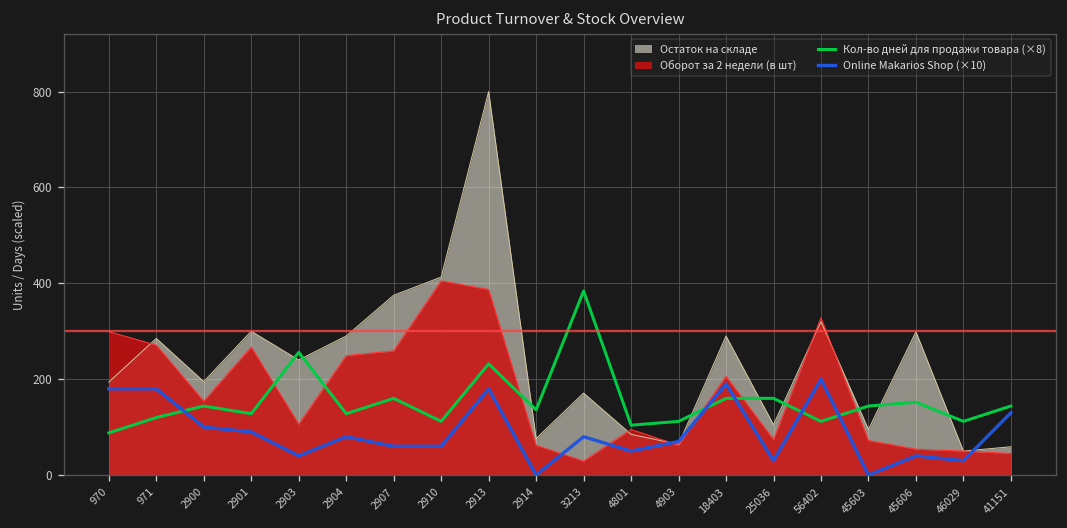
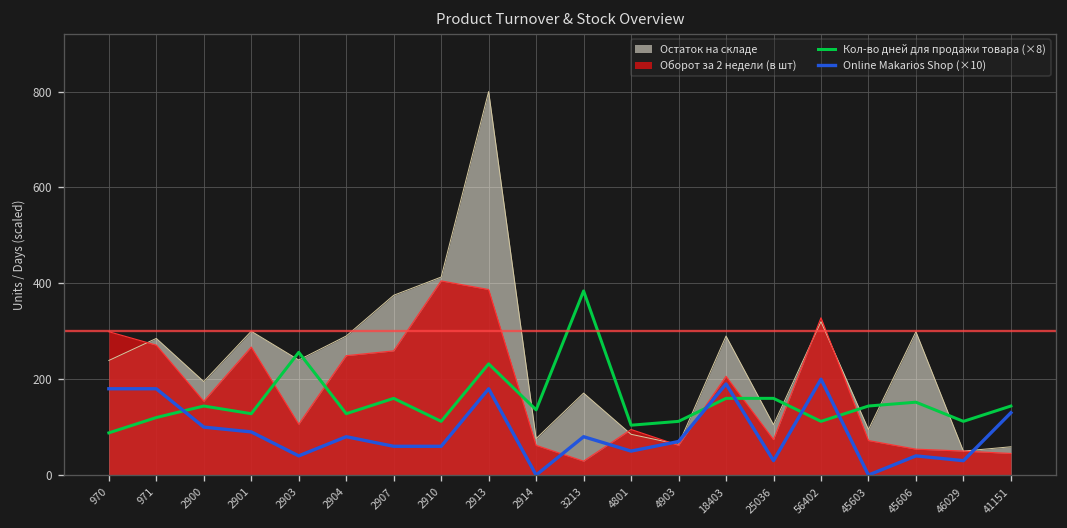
  {
    "Остаток на складе": {
-     "970": 190,
+     "970": 240,
      "971": 290,
      "2900": 200,
      "2901": 300,
      "2903": 240,
      "2904": 290,
      "2907": 380,
      "2910": 410,
      "2913": 800,
      "2914": 80,
      "3213": 170,
      "4801": 90,
      "18403": 290,
      "25036": 110,
      "56402": 320,
      "45603": 100,
      "45606": 300,
      "41151": 60
    },
    "Оборот за 2 недели (в шт)": {
      "970": 300,
      "971": 270,
      "2900": 150,
      "2901": 270,
      "2903": 110,
      "2904": 250,
      "2907": 260,
      "2910": 410,
      "2913": 390,
      "2914": 60,
      "3213": 30,
      "4801": 100,
      "18403": 210,
      "25036": 70,
      "56402": 330,
      "45603": 70,
      "45606": 50,
      "41151": 50
    },
    "Кол-во дней для продажи товара (×8)": {
      "970": 90,
      "971": 120,
      "2900": 140,
      "2901": 130,
      "2903": 260,
      "2904": 130,
      "2907": 160,
      "2910": 110,
      "2913": 230,
      "2914": 140,
      "3213": 380,
      "4801": 100,
      "4903": 110,
      "18403": 160,
      "25036": 160,
      "56402": 110,
      "45603": 140,
      "45606": 150,
      "46029": 110,
      "41151": 140
    },
    "Online Makarios Shop (×10)": {
      "970": 180,
      "971": 180,
      "2900": 100,
      "2901": 90,
      "2903": 40,
      "2904": 80,
      "2907": 60,
      "2910": 60,
      "2913": 180,
      "2914": 0,
      "3213": 80,
      "4801": 50,
      "18403": 190,
      "25036": 30,
      "56402": 200,
      "45603": 0,
      "45606": 40,
      "46029": 30,
      "41151": 130
    }
  }
